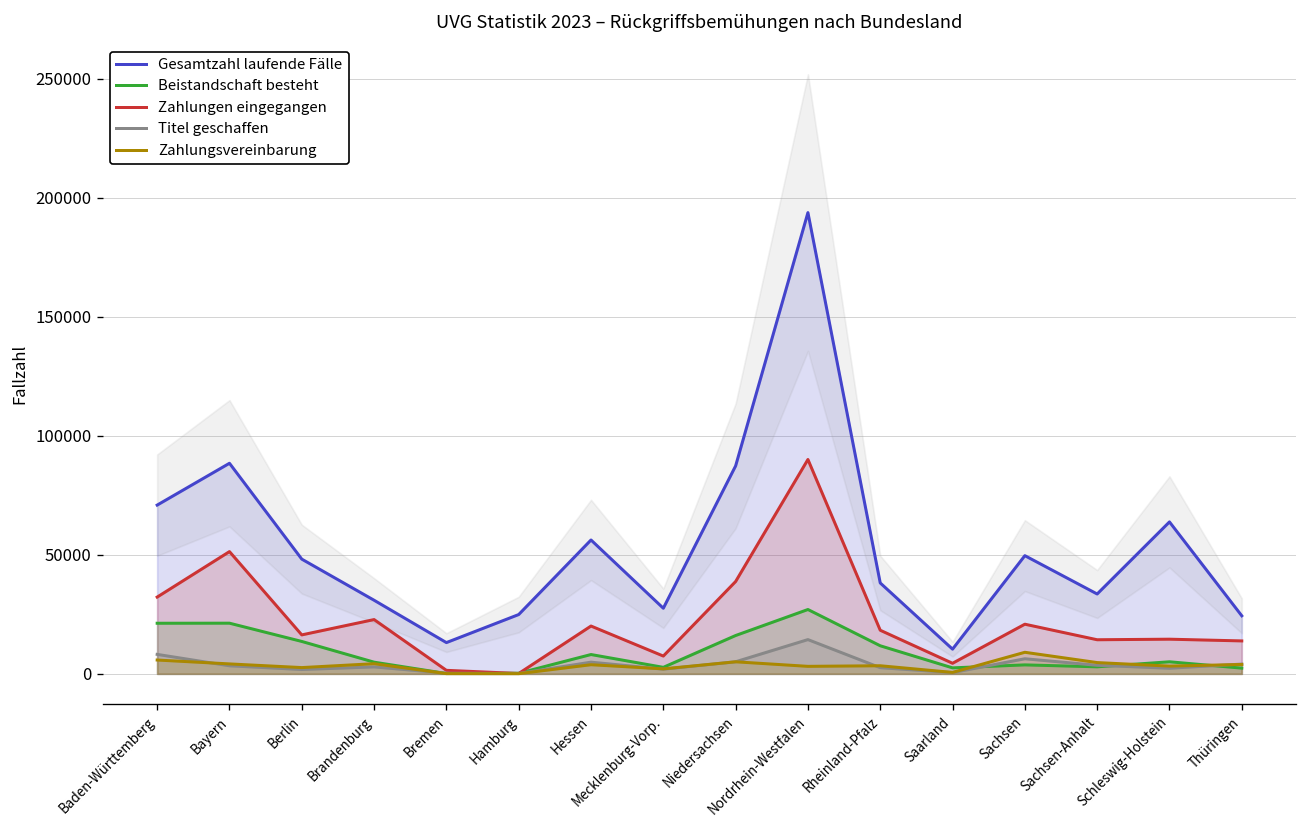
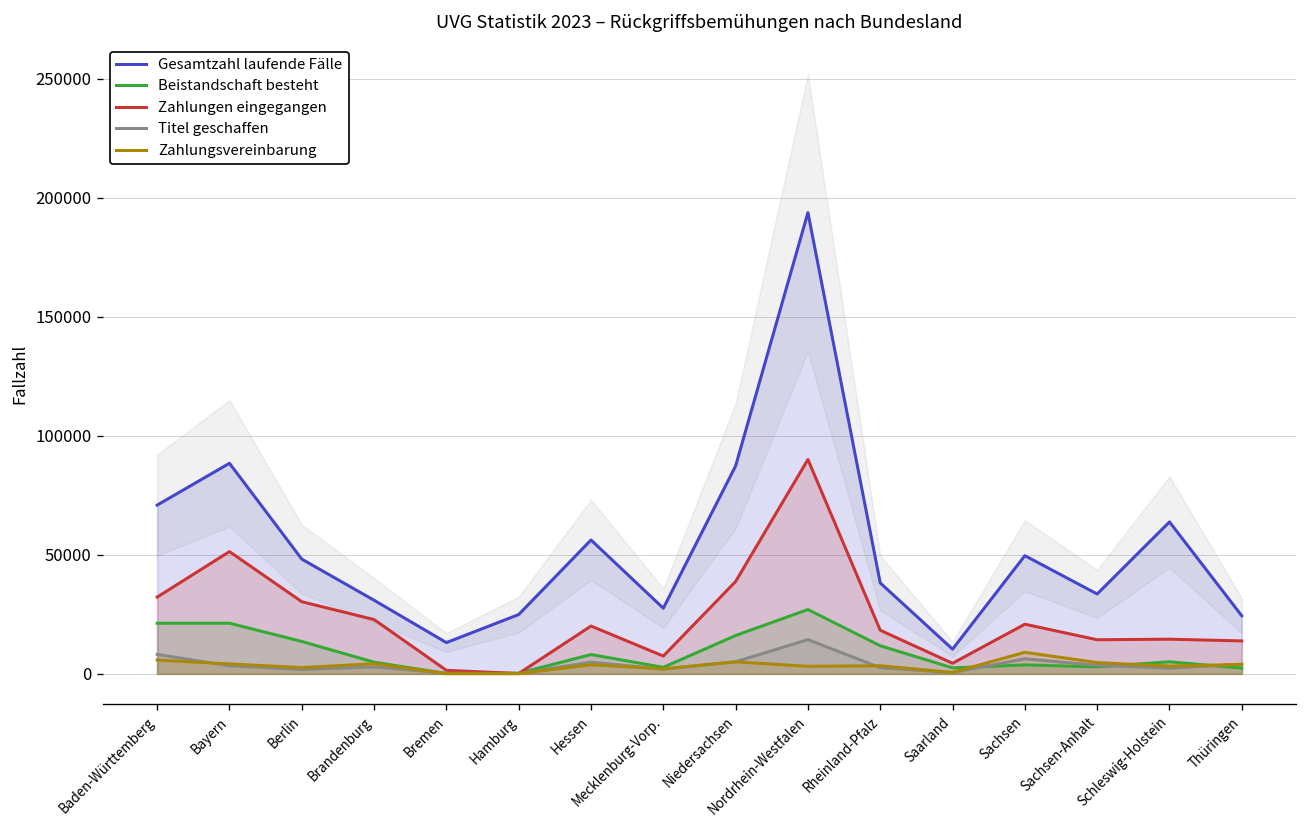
  {
    "Gesamtzahl laufende Fälle": {
      "Baden-Württemberg": 71000,
      "Bayern": 88000,
      "Berlin": 48000,
      "Brandenburg": 31000,
      "Bremen": 13000,
      "Hamburg": 25000,
      "Hessen": 56000,
      "Mecklenburg-Vorp.": 28000,
      "Niedersachsen": 87000,
      "Nordrhein-Westfalen": 194000,
      "Rheinland-Pfalz": 38000,
      "Saarland": 10000,
      "Sachsen": 50000,
      "Sachsen-Anhalt": 34000,
      "Schleswig-Holstein": 64000,
      "Thüringen": 24000
    },
    "Beistandschaft besteht": {
      "Baden-Württemberg": 21000,
      "Bayern": 21000,
      "Berlin": 14000,
      "Hessen": 8000,
      "Niedersachsen": 16000,
      "Nordrhein-Westfalen": 27000,
      "Rheinland-Pfalz": 12000,
      "Saarland": 2000,
      "Sachsen": 4000,
      "Schleswig-Holstein": 5000,
      "Thüringen": 2000
    },
    "Zahlungen eingegangen": {
      "Baden-Württemberg": 32000,
      "Bayern": 51000,
-     "Berlin": 16000,
+     "Berlin": 30000,
      "Brandenburg": 23000,
      "Hessen": 20000,
      "Mecklenburg-Vorp.": 7000,
      "Niedersachsen": 39000,
      "Nordrhein-Westfalen": 90000,
      "Rheinland-Pfalz": 18000,
      "Saarland": 4000,
      "Sachsen": 21000,
      "Sachsen-Anhalt": 14000,
      "Schleswig-Holstein": 15000,
      "Thüringen": 14000
    },
    "Zahlungsvereinbarung": {
      "Baden-Württemberg": 6000,
      "Nordrhein-Westfalen": 3000,
      "Sachsen": 9000
    }
  }
